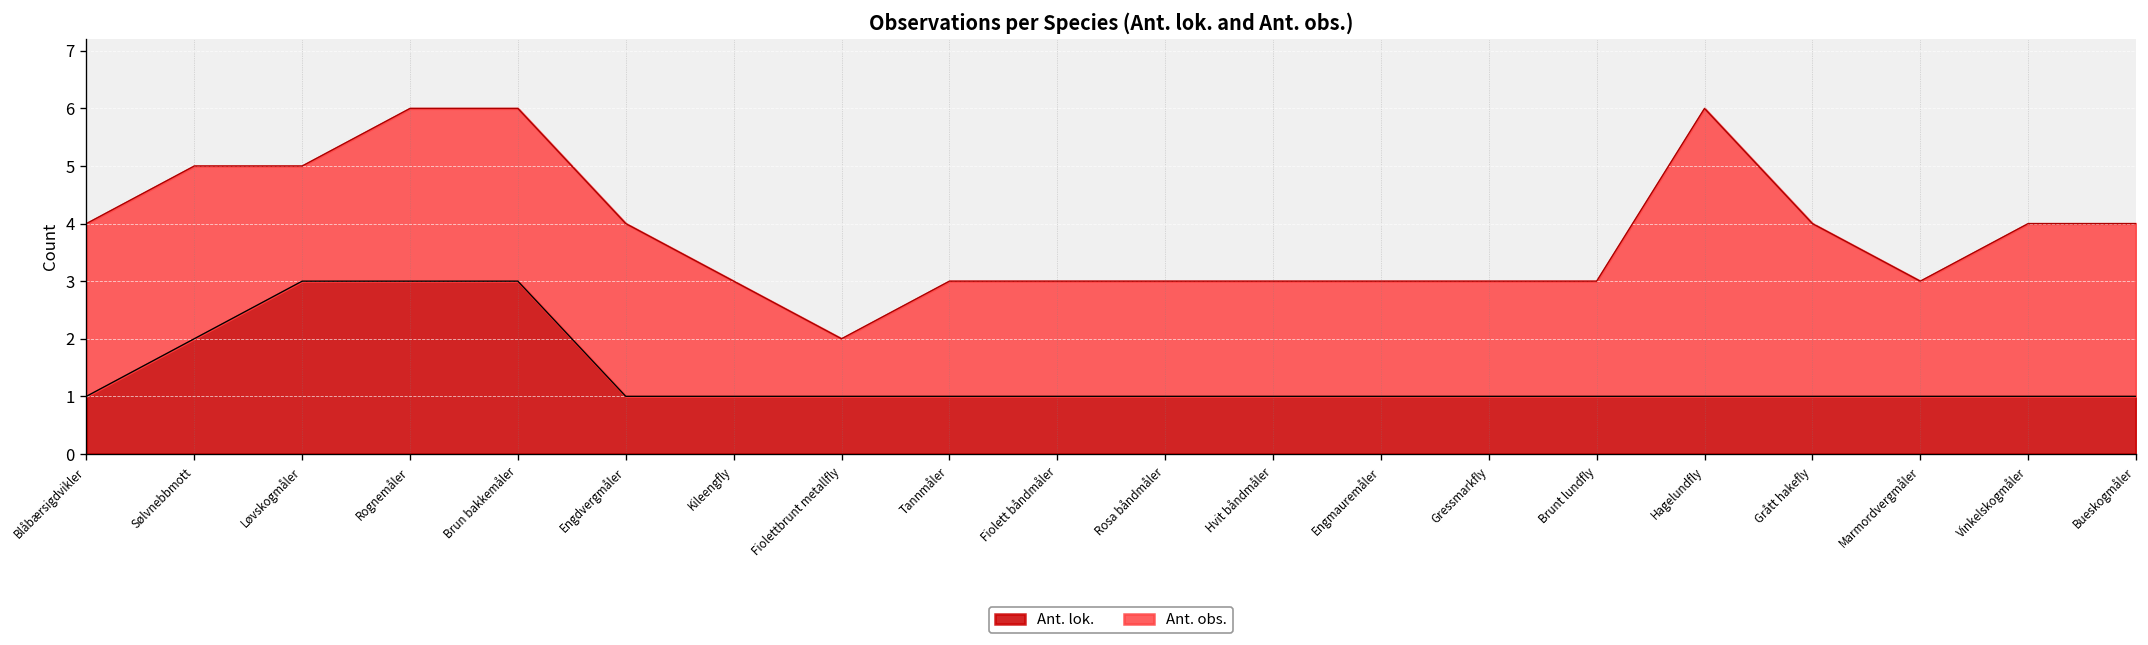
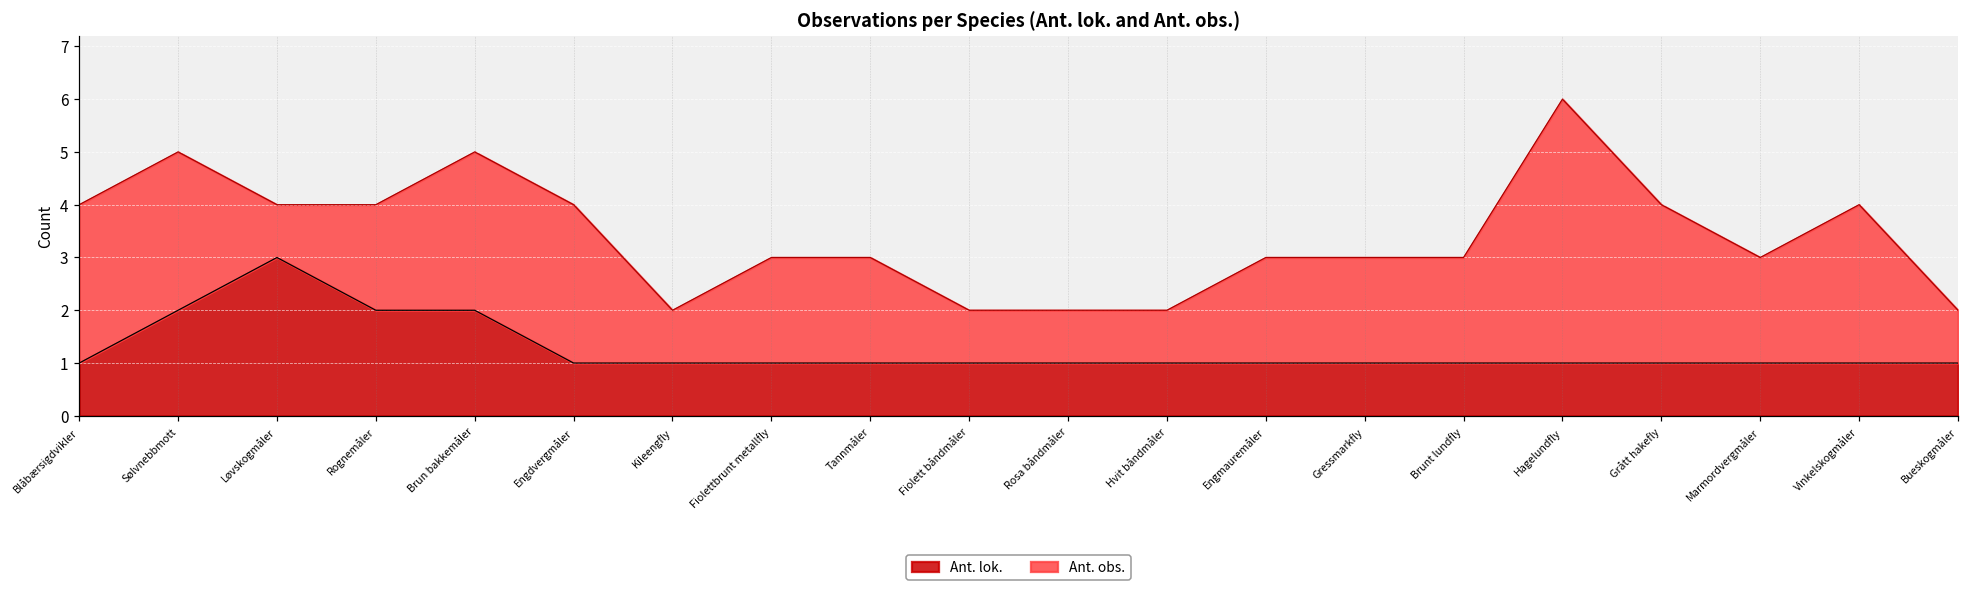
  {
    "Ant. lok.": {
      "Blåbærsigdvikler": 1,
      "Sølvnebbmott": 2,
      "Løvskogmåler": 3,
-     "Rognemåler": 3,
-     "Brun bakkemåler": 3,
+     "Rognemåler": 2,
+     "Brun bakkemåler": 2,
      "Engdvergmåler": 1,
      "Kileengfly": 1,
      "Fiolettbrunt metallfly": 1,
      "Tannmåler": 1,
      "Fiolett båndmåler": 1,
      "Rosa båndmåler": 1,
      "Hvit båndmåler": 1,
      "Engmauremåler": 1,
      "Gressmarkfly": 1,
      "Brunt lundfly": 1,
      "Hagelundfly": 1,
      "Grått hakefly": 1,
      "Marmordvergmåler": 1,
      "Vinkelskogmåler": 1,
      "Bueskogmåler": 1
    },
    "Ant. obs.": {
      "Blåbærsigdvikler": 3,
      "Sølvnebbmott": 3,
-     "Løvskogmåler": 2,
-     "Rognemåler": 3,
+     "Løvskogmåler": 1,
+     "Rognemåler": 2,
      "Brun bakkemåler": 3,
      "Engdvergmåler": 3,
-     "Kileengfly": 2,
-     "Fiolettbrunt metallfly": 1,
+     "Kileengfly": 1,
+     "Fiolettbrunt metallfly": 2,
      "Tannmåler": 2,
-     "Fiolett båndmåler": 2,
-     "Rosa båndmåler": 2,
-     "Hvit båndmåler": 2,
+     "Fiolett båndmåler": 1,
+     "Rosa båndmåler": 1,
+     "Hvit båndmåler": 1,
      "Engmauremåler": 2,
      "Gressmarkfly": 2,
      "Brunt lundfly": 2,
      "Hagelundfly": 5,
      "Grått hakefly": 3,
      "Marmordvergmåler": 2,
      "Vinkelskogmåler": 3,
-     "Bueskogmåler": 3
+     "Bueskogmåler": 1
    }
  }
